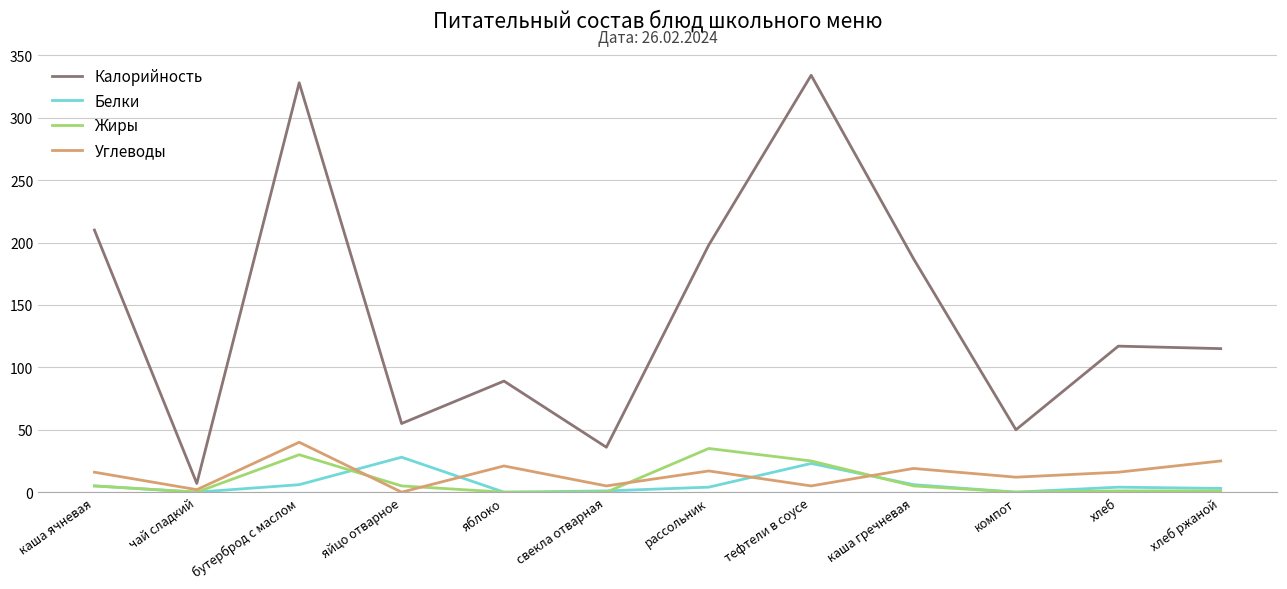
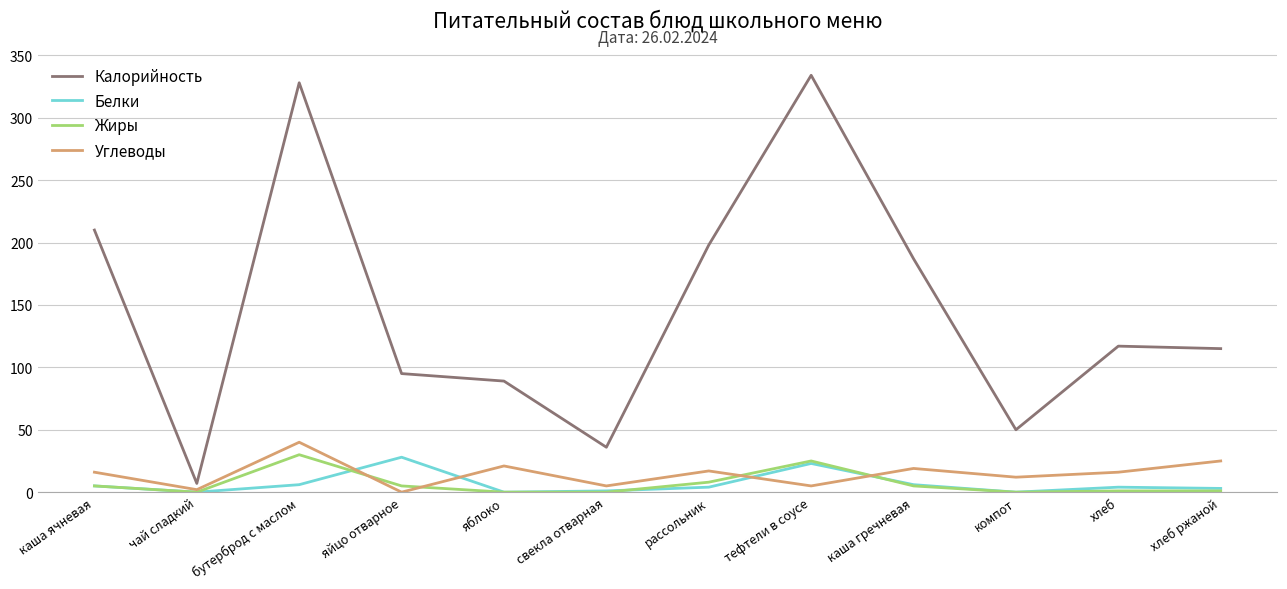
  {
    "Калорийность": {
      "каша ячневая": 210,
      "чай сладкий": 7,
      "бутерброд с маслом": 328,
-     "яйцо отварное": 55,
+     "яйцо отварное": 95,
      "яблоко": 89,
      "свекла отварная": 36,
      "рассольник": 198,
      "тефтели в соусе": 334,
      "каша гречневая": 187,
      "компот": 50,
      "хлеб": 117,
      "хлеб ржаной": 115
    },
    "Белки": {
      "бутерброд с маслом": 6,
      "яйцо отварное": 28,
      "рассольник": 4,
      "хлеб": 4
    },
    "Жиры": {
      "бутерброд с маслом": 30,
      "яйцо отварное": 5,
-     "рассольник": 35,
+     "рассольник": 8,
      "хлеб": 1
    },
    "Углеводы": {
      "каша ячневая": 16,
      "бутерброд с маслом": 40,
      "яйцо отварное": 0,
      "яблоко": 21,
      "свекла отварная": 5,
      "рассольник": 17,
      "тефтели в соусе": 5,
      "каша гречневая": 19,
      "компот": 12,
      "хлеб": 16,
      "хлеб ржаной": 25
    }
  }
